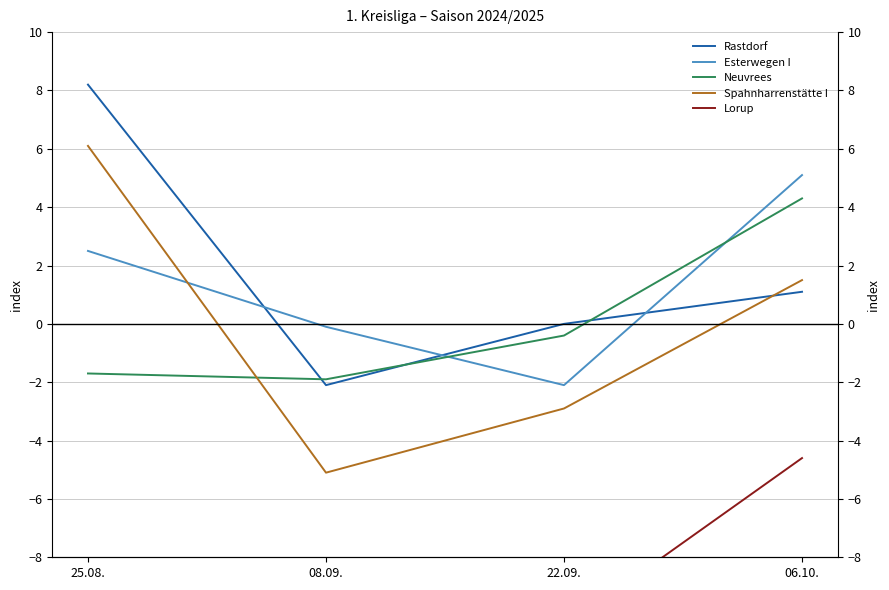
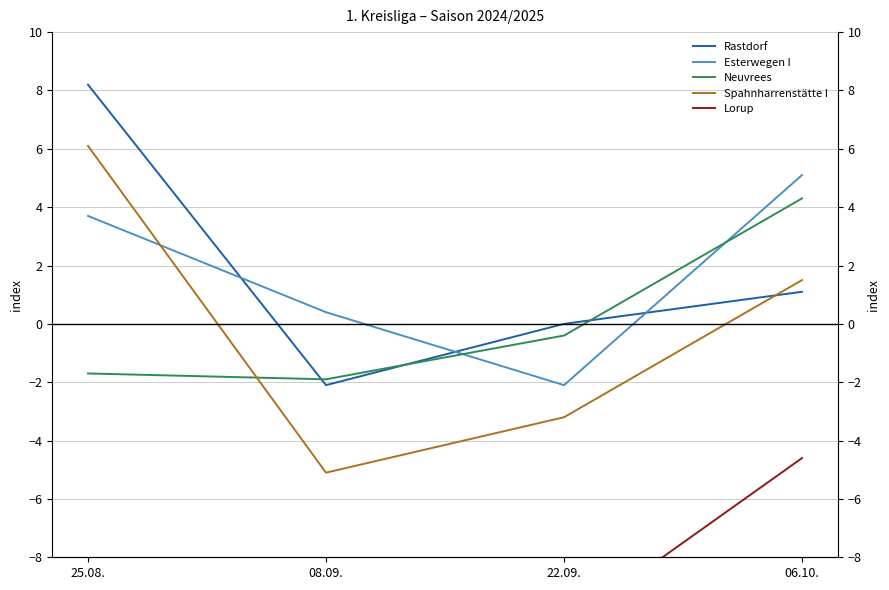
  {
    "Rastdorf": {
      "25.08.": 8.2,
      "08.09.": -2.1,
      "22.09.": 0.0,
      "06.10.": 1.1
    },
    "Esterwegen I": {
-     "25.08.": 2.5,
-     "08.09.": -0.1,
+     "25.08.": 3.7,
+     "08.09.": 0.4,
      "22.09.": -2.1,
      "06.10.": 5.1
    },
    "Neuvrees": {
      "25.08.": -1.7,
      "08.09.": -1.9,
      "22.09.": -0.4,
      "06.10.": 4.3
    },
    "Spahnharrenstätte I": {
      "25.08.": 6.1,
      "08.09.": -5.1,
-     "22.09.": -2.9,
+     "22.09.": -3.2,
      "06.10.": 1.5
    },
    "Lorup": {
      "06.10.": -4.6
    }
  }
